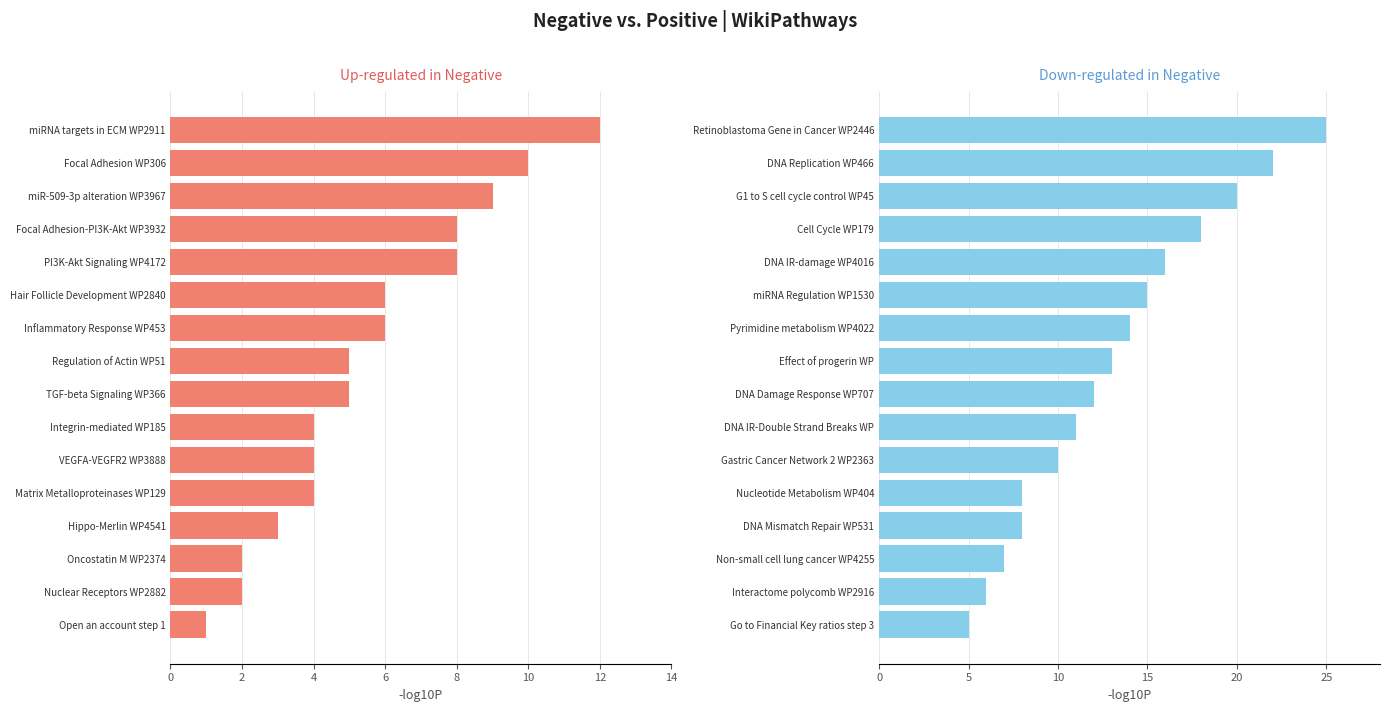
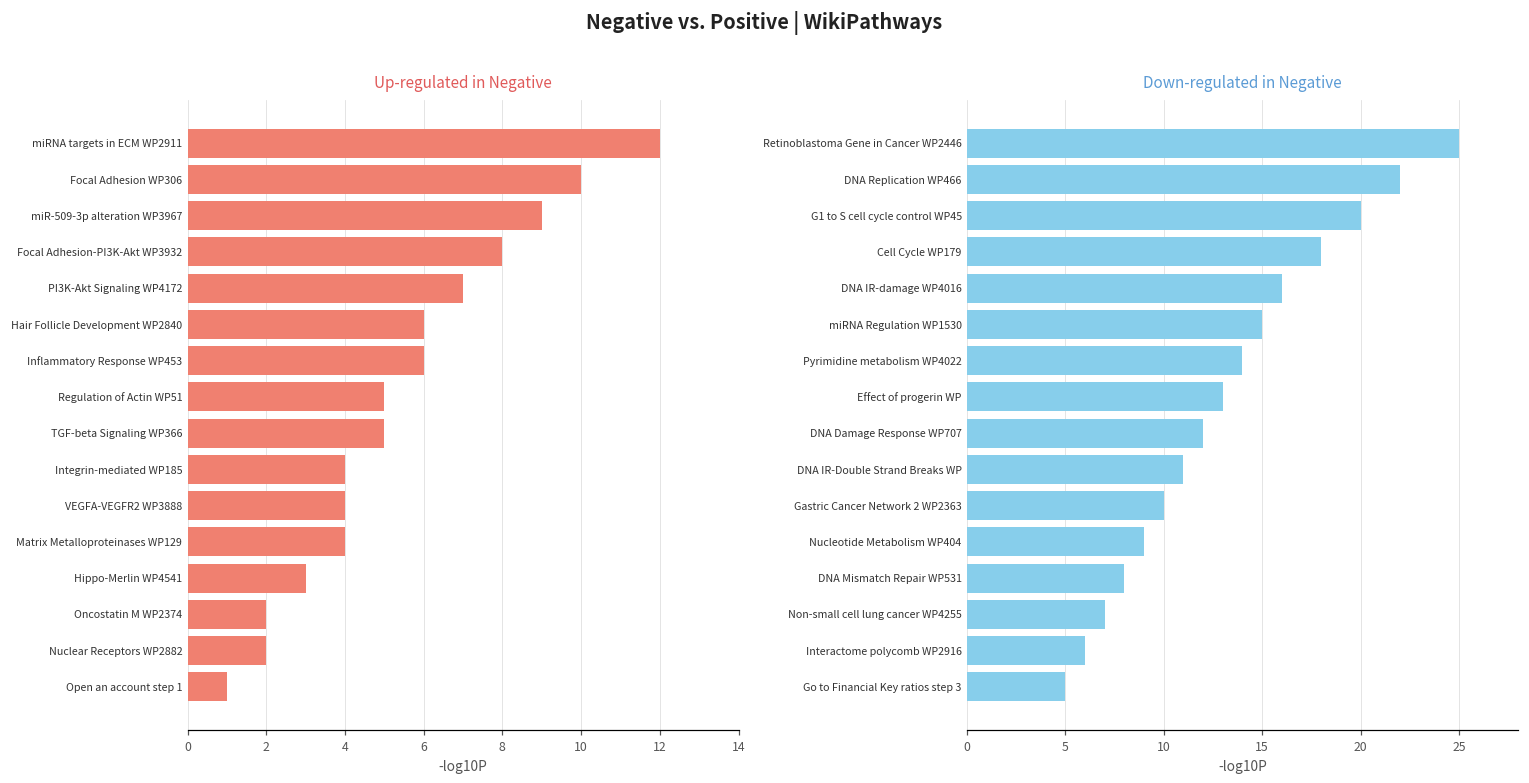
  {
    "Up-regulated in Negative": {
      "miRNA targets in ECM WP2911": 12,
      "Focal Adhesion WP306": 10,
      "miR-509-3p alteration WP3967": 9,
      "Focal Adhesion-PI3K-Akt WP3932": 8,
-     "PI3K-Akt Signaling WP4172": 8,
+     "PI3K-Akt Signaling WP4172": 7,
      "Hair Follicle Development WP2840": 6,
      "Inflammatory Response WP453": 6,
      "Regulation of Actin WP51": 5,
      "TGF-beta Signaling WP366": 5,
      "Integrin-mediated WP185": 4,
      "VEGFA-VEGFR2 WP3888": 4,
      "Matrix Metalloproteinases WP129": 4,
      "Hippo-Merlin WP4541": 3,
      "Oncostatin M WP2374": 2,
      "Nuclear Receptors WP2882": 2,
      "Open an account step 1": 1
    },
    "Down-regulated in Negative": {
      "Retinoblastoma Gene in Cancer WP2446": 25,
      "DNA Replication WP466": 22,
      "G1 to S cell cycle control WP45": 20,
      "Cell Cycle WP179": 18,
      "DNA IR-damage WP4016": 16,
      "miRNA Regulation WP1530": 15,
      "Pyrimidine metabolism WP4022": 14,
      "Effect of progerin WP": 13,
      "DNA Damage Response WP707": 12,
      "DNA IR-Double Strand Breaks WP": 11,
      "Gastric Cancer Network 2 WP2363": 10,
-     "Nucleotide Metabolism WP404": 8,
+     "Nucleotide Metabolism WP404": 9,
      "DNA Mismatch Repair WP531": 8,
      "Non-small cell lung cancer WP4255": 7,
      "Interactome polycomb WP2916": 6,
      "Go to Financial Key ratios step 3": 5
    }
  }
